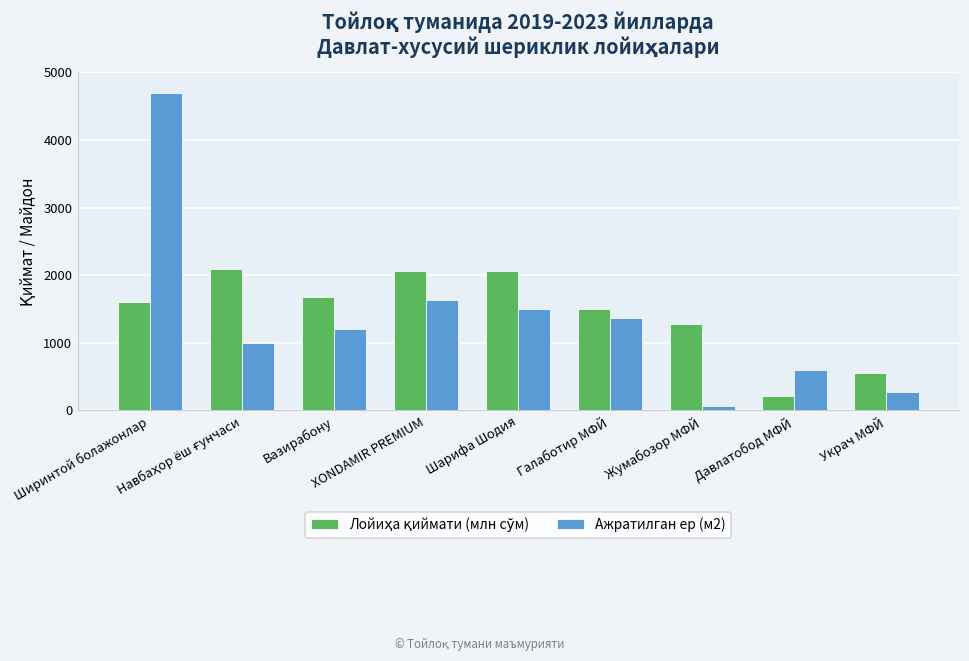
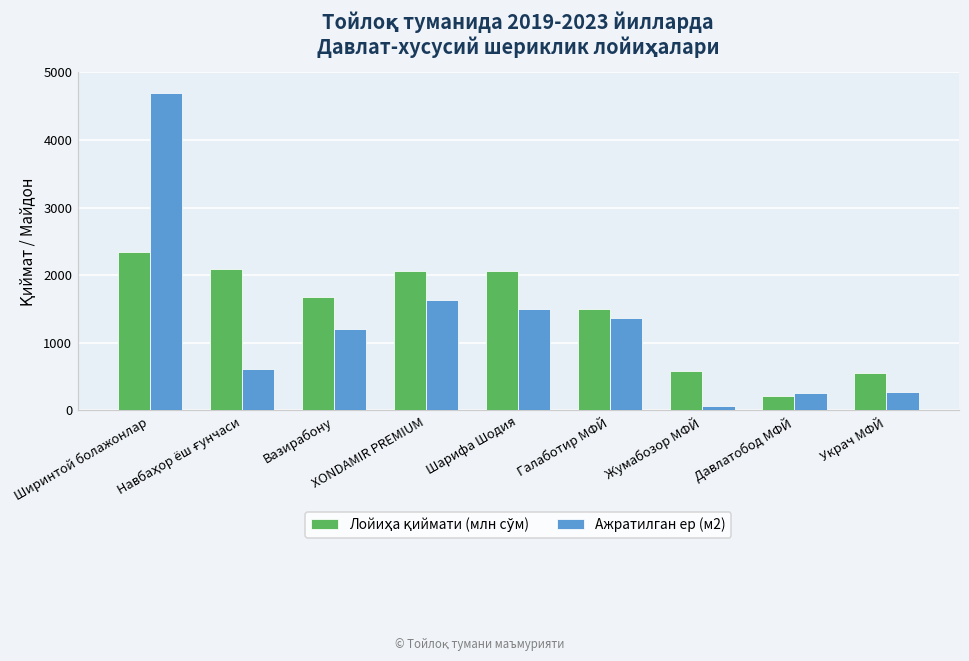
  {
    "Лойиҳа қиймати (млн сўм)": {
-     "Ширинтой болажонлар": 1600,
+     "Ширинтой болажонлар": 2300,
      "Навбаҳор ёш ғунчаси": 2100,
      "Вазирабону": 1700,
      "XONDAMIR PREMIUM": 2100,
      "Шарифа Шодия": 2100,
      "Галаботир МФЙ": 1500,
-     "Жумабозор МФЙ": 1300,
+     "Жумабозор МФЙ": 600,
      "Давлатобод МФЙ": 200,
      "Украч МФЙ": 600
    },
    "Ажратилган ер (м2)": {
      "Ширинтой болажонлар": 4700,
-     "Навбаҳор ёш ғунчаси": 1000,
+     "Навбаҳор ёш ғунчаси": 600,
      "Вазирабону": 1200,
      "XONDAMIR PREMIUM": 1600,
      "Шарифа Шодия": 1500,
      "Галаботир МФЙ": 1400,
      "Жумабозор МФЙ": 100,
-     "Давлатобод МФЙ": 600,
+     "Давлатобод МФЙ": 300,
      "Украч МФЙ": 300
    }
  }
